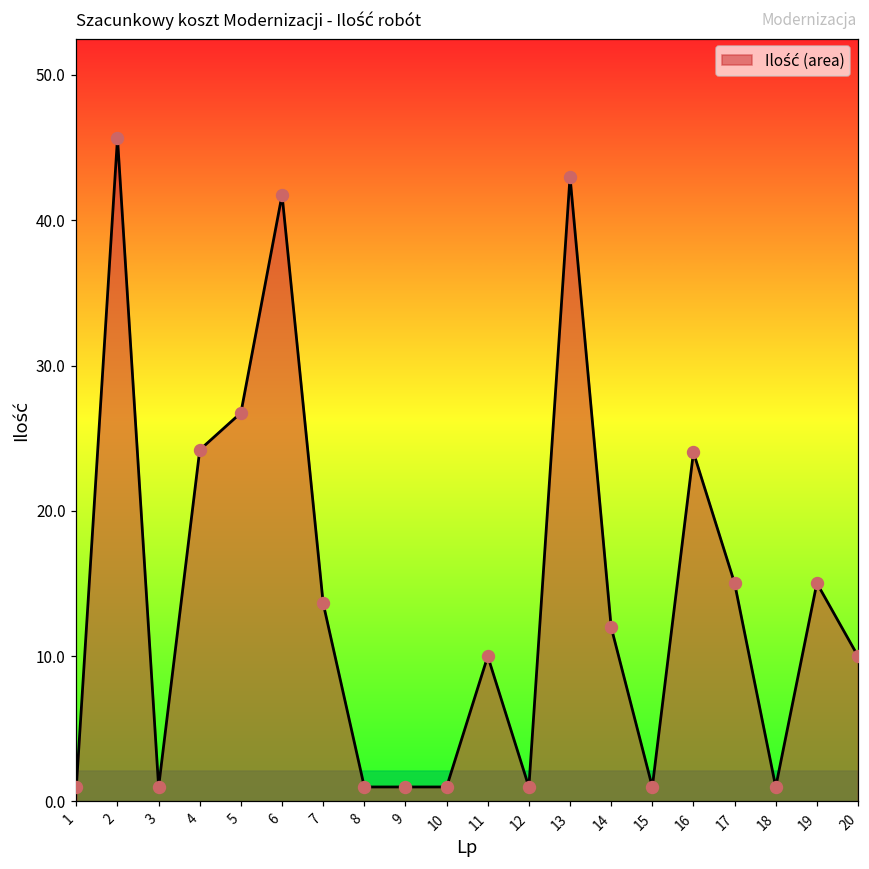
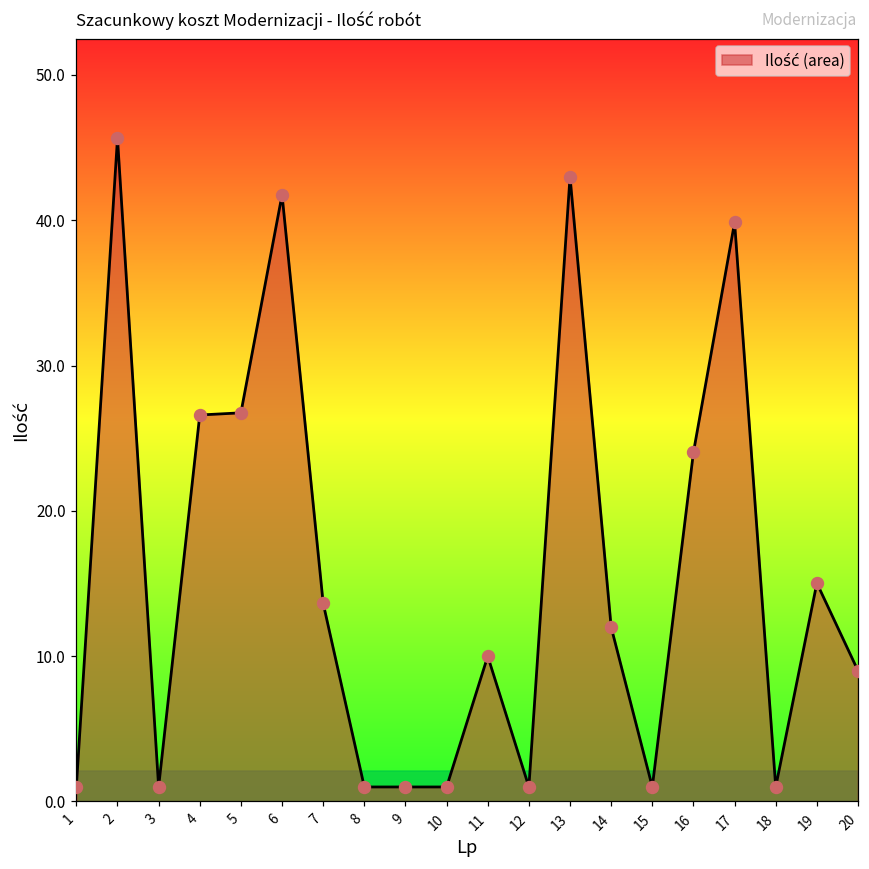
  {
    "2": 45.7,
-   "4": 24.2,
+   "4": 26.6,
    "5": 26.8,
    "6": 41.8,
    "7": 13.6,
    "11": 10.0,
    "13": 43.0,
    "14": 12.0,
    "16": 24.0,
-   "17": 15.0,
+   "17": 39.9,
    "19": 15.0,
-   "20": 10
+   "20": 9
  }
